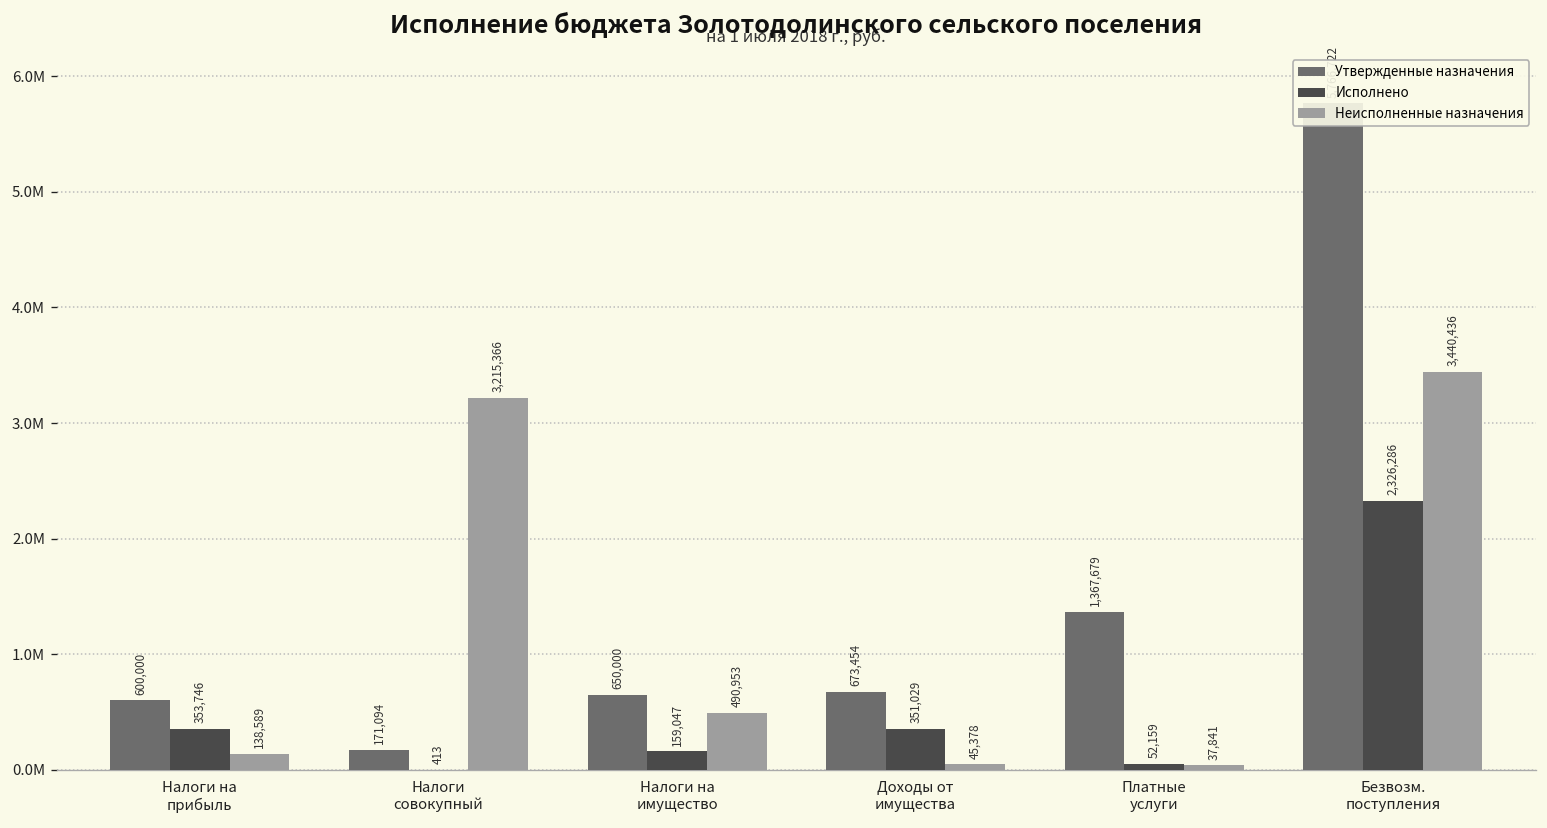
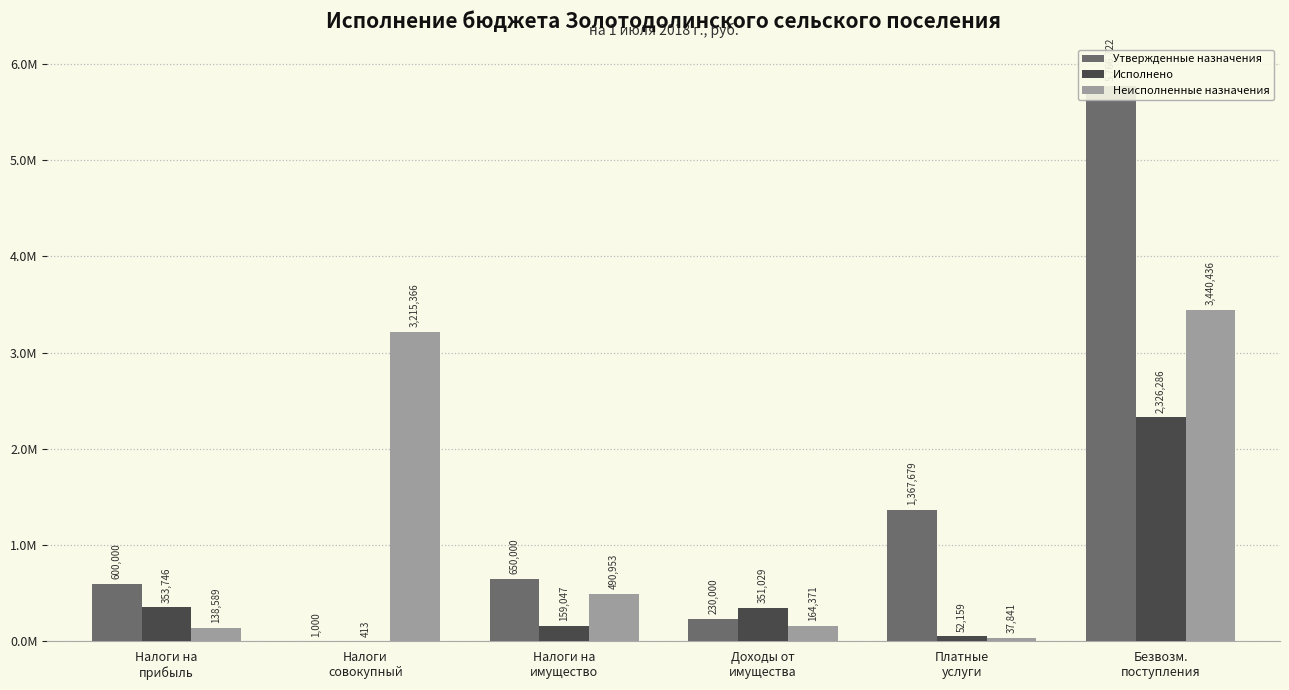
  {
    "Утвержденные назначения": {
      "Налоги на прибыль": "600,000",
-     "Налоги совокупный": "171,094",
+     "Налоги совокупный": "1,000",
      "Налоги на имущество": "650,000",
-     "Доходы от имущества": "673,454",
+     "Доходы от имущества": "230,000",
      "Платные услуги": "1,367,679"
    },
    "Исполнено": {
      "Налоги на прибыль": "353,746",
      "Налоги совокупный": "413",
      "Налоги на имущество": "159,047",
      "Доходы от имущества": "351,029",
      "Платные услуги": "52,159",
      "Безвозм. поступления": "2,326,286"
    },
    "Неисполненные назначения": {
      "Налоги на прибыль": "138,589",
      "Налоги совокупный": "3,215,366",
      "Налоги на имущество": "490,953",
-     "Доходы от имущества": "45,378",
+     "Доходы от имущества": "164,371",
      "Платные услуги": "37,841",
      "Безвозм. поступления": "3,440,436"
    }
  }
